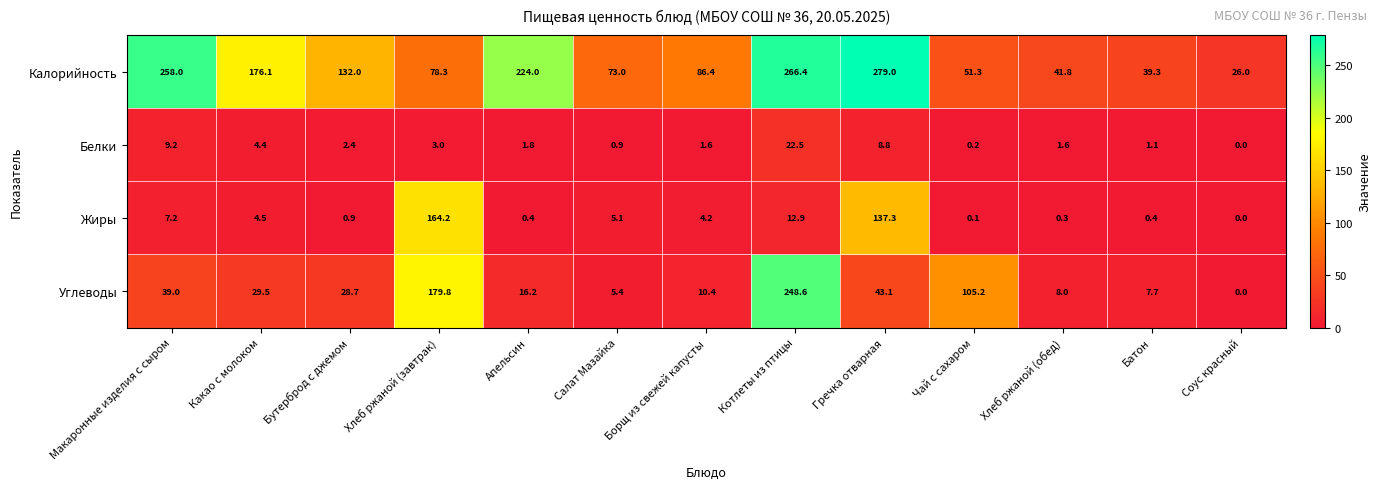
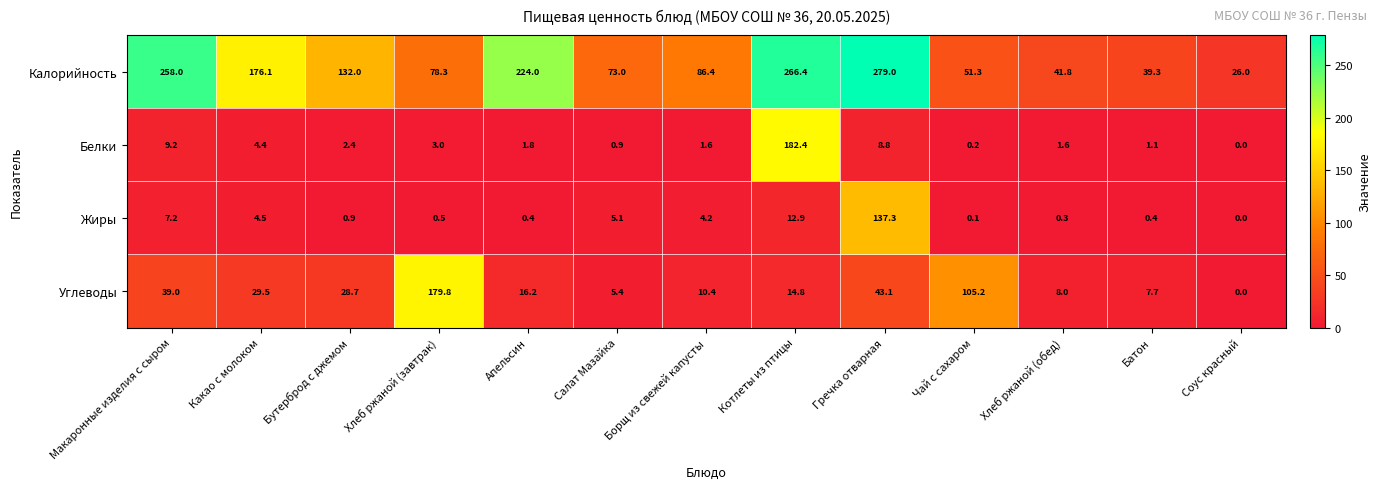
  {
    "Калорийность": {
      "Макаронные изделия с сыром": 258.0,
      "Какао с молоком": 176.1,
      "Бутерброд с джемом": 132.0,
      "Хлеб ржаной (завтрак)": 78.3,
      "Апельсин": 224.0,
      "Салат Мазайка": 73.0,
      "Борщ из свежей капусты": 86.4,
      "Котлеты из птицы": 266.4,
      "Гречка отварная": 279.0,
      "Чай с сахаром": 51.3,
      "Хлеб ржаной (обед)": 41.8,
      "Батон": 39.3,
      "Соус красный": 26.0
    },
    "Белки": {
      "Макаронные изделия с сыром": 9.2,
      "Какао с молоком": 4.4,
      "Бутерброд с джемом": 2.4,
      "Хлеб ржаной (завтрак)": 3.0,
      "Апельсин": 1.8,
      "Салат Мазайка": 0.9,
      "Борщ из свежей капусты": 1.6,
-     "Котлеты из птицы": 22.5,
+     "Котлеты из птицы": 182.4,
      "Гречка отварная": 8.8,
      "Чай с сахаром": 0.2,
      "Хлеб ржаной (обед)": 1.6,
      "Батон": 1.1,
      "Соус красный": 0.0
    },
    "Жиры": {
      "Макаронные изделия с сыром": 7.2,
      "Какао с молоком": 4.5,
      "Бутерброд с джемом": 0.9,
-     "Хлеб ржаной (завтрак)": 164.2,
+     "Хлеб ржаной (завтрак)": 0.5,
      "Апельсин": 0.4,
      "Салат Мазайка": 5.1,
      "Борщ из свежей капусты": 4.2,
      "Котлеты из птицы": 12.9,
      "Гречка отварная": 137.3,
      "Чай с сахаром": 0.1,
      "Хлеб ржаной (обед)": 0.3,
      "Батон": 0.4,
      "Соус красный": 0.0
    },
    "Углеводы": {
      "Макаронные изделия с сыром": 39.0,
      "Какао с молоком": 29.5,
      "Бутерброд с джемом": 28.7,
      "Хлеб ржаной (завтрак)": 179.8,
      "Апельсин": 16.2,
      "Салат Мазайка": 5.4,
      "Борщ из свежей капусты": 10.4,
-     "Котлеты из птицы": 248.6,
+     "Котлеты из птицы": 14.8,
      "Гречка отварная": 43.1,
      "Чай с сахаром": 105.2,
      "Хлеб ржаной (обед)": 8.0,
      "Батон": 7.7,
      "Соус красный": 0.0
    }
  }
